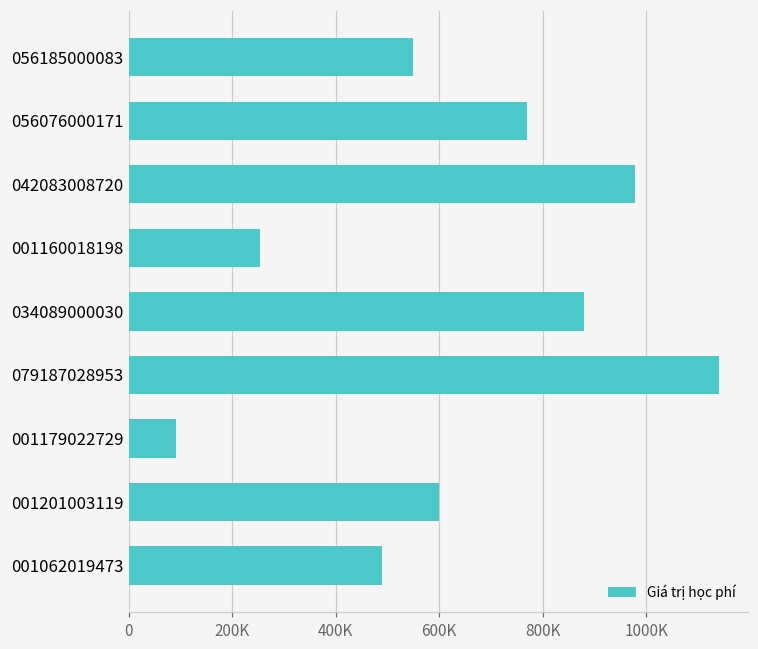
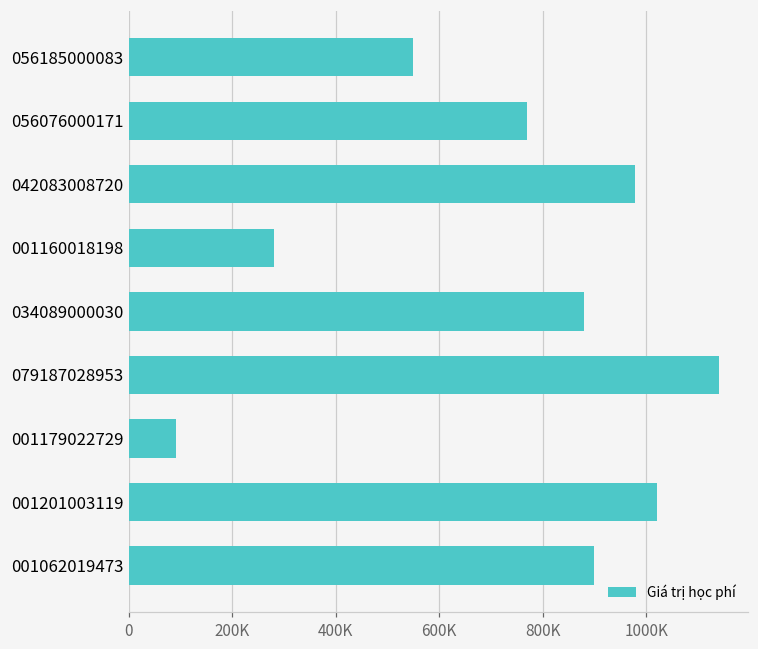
  {
    "056185000083": 550000,
    "056076000171": 770000,
    "042083008720": 980000,
-   "001160018198": 250000,
+   "001160018198": 280000,
    "034089000030": 880000,
    "079187028953": 1140000,
    "001179022729": 90000,
-   "001201003119": 600000,
-   "001062019473": 490000
+   "001201003119": 1020000,
+   "001062019473": 900000
  }
